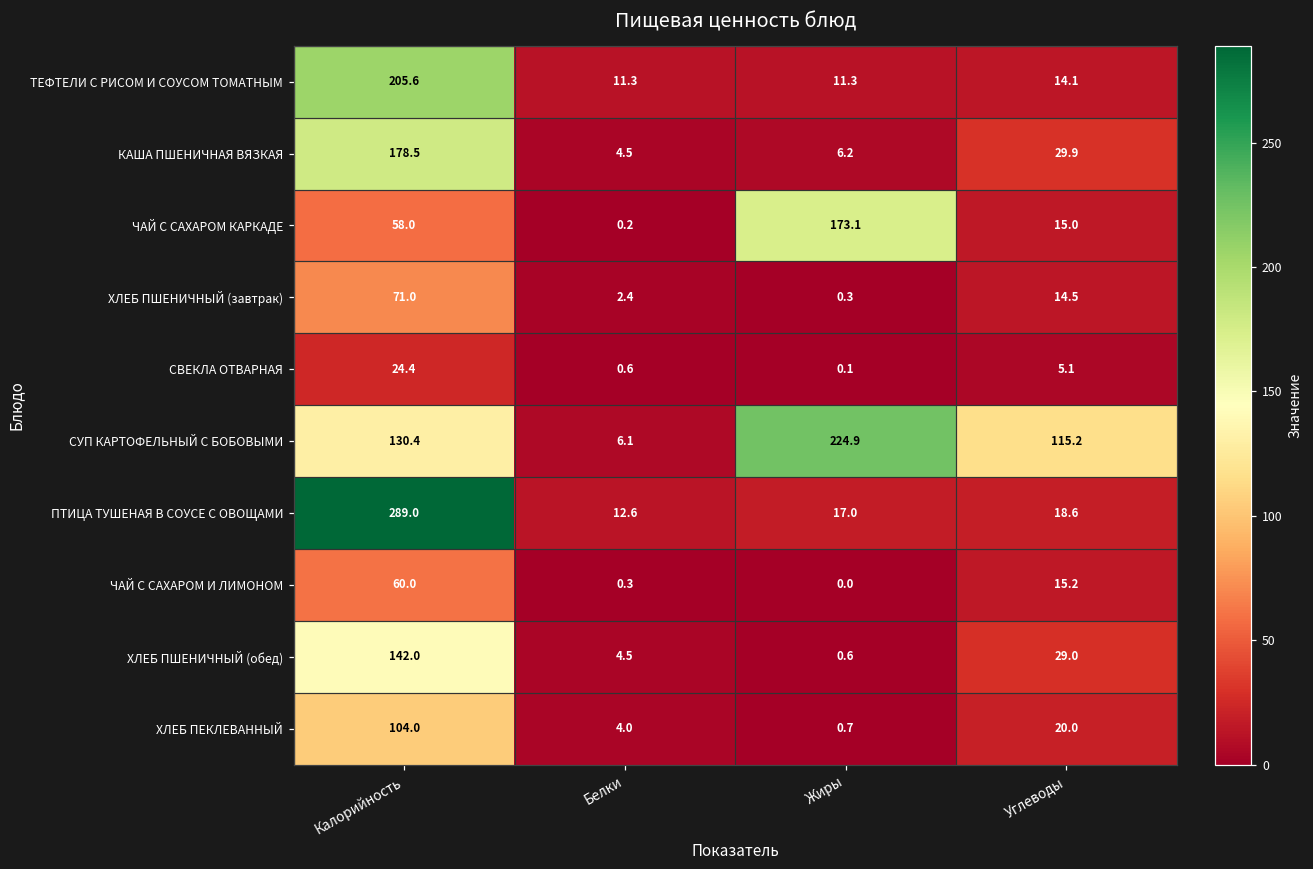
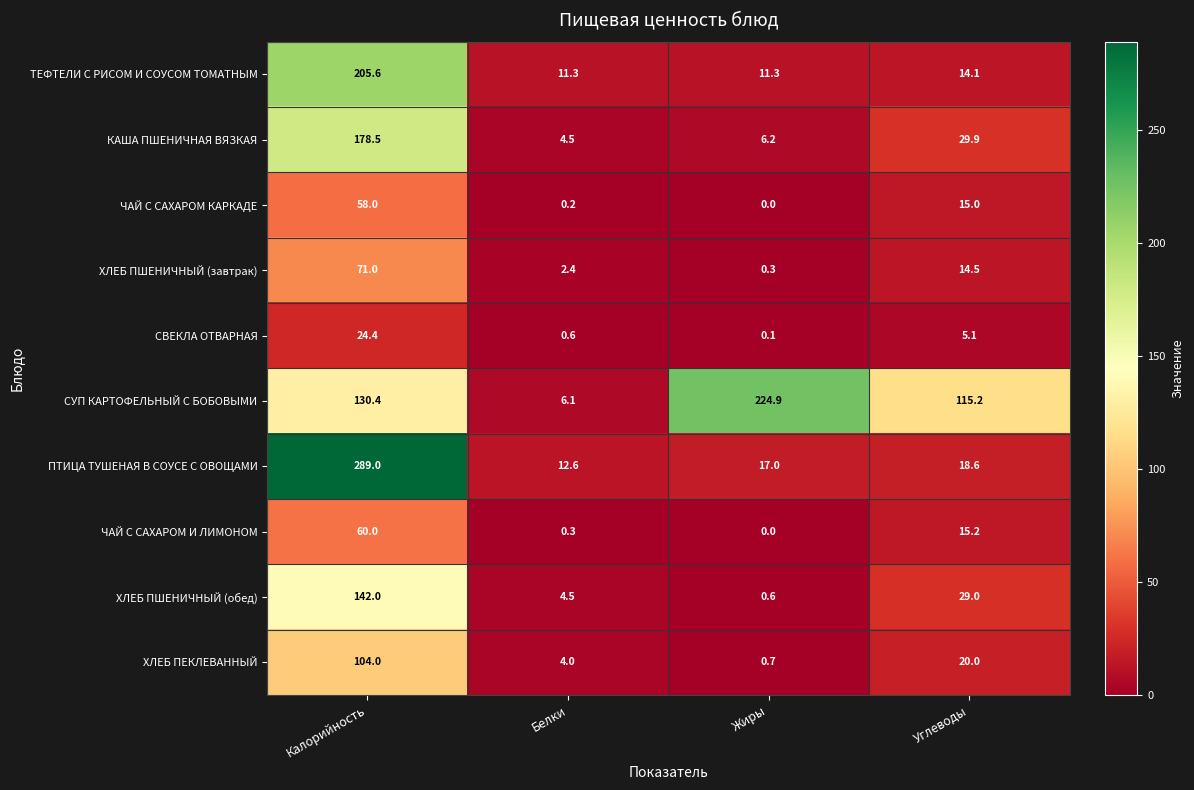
  {
    "ТЕФТЕЛИ С РИСОМ И СОУСОМ ТОМАТНЫМ": {
      "Калорийность": 205.6,
      "Белки": 11.3,
      "Жиры": 11.3,
      "Углеводы": 14.1
    },
    "КАША ПШЕНИЧНАЯ ВЯЗКАЯ": {
      "Калорийность": 178.5,
      "Белки": 4.5,
      "Жиры": 6.2,
      "Углеводы": 29.9
    },
    "ЧАЙ С САХАРОМ КАРКАДЕ": {
      "Калорийность": 58.0,
      "Белки": 0.2,
-     "Жиры": 173.1,
+     "Жиры": 0.0,
      "Углеводы": 15.0
    },
    "ХЛЕБ ПШЕНИЧНЫЙ (завтрак)": {
      "Калорийность": 71.0,
      "Белки": 2.4,
      "Жиры": 0.3,
      "Углеводы": 14.5
    },
    "СВЕКЛА ОТВАРНАЯ": {
      "Калорийность": 24.4,
      "Белки": 0.6,
      "Жиры": 0.1,
      "Углеводы": 5.1
    },
    "СУП КАРТОФЕЛЬНЫЙ С БОБОВЫМИ": {
      "Калорийность": 130.4,
      "Белки": 6.1,
      "Жиры": 224.9,
      "Углеводы": 115.2
    },
    "ПТИЦА ТУШЕНАЯ В СОУСЕ С ОВОЩАМИ": {
      "Калорийность": 289.0,
      "Белки": 12.6,
      "Жиры": 17.0,
      "Углеводы": 18.6
    },
    "ЧАЙ С САХАРОМ И ЛИМОНОМ": {
      "Калорийность": 60.0,
      "Белки": 0.3,
      "Жиры": 0.0,
      "Углеводы": 15.2
    },
    "ХЛЕБ ПШЕНИЧНЫЙ (обед)": {
      "Калорийность": 142.0,
      "Белки": 4.5,
      "Жиры": 0.6,
      "Углеводы": 29.0
    },
    "ХЛЕБ ПЕКЛЕВАННЫЙ": {
      "Калорийность": 104.0,
      "Белки": 4.0,
      "Жиры": 0.7,
      "Углеводы": 20.0
    }
  }
